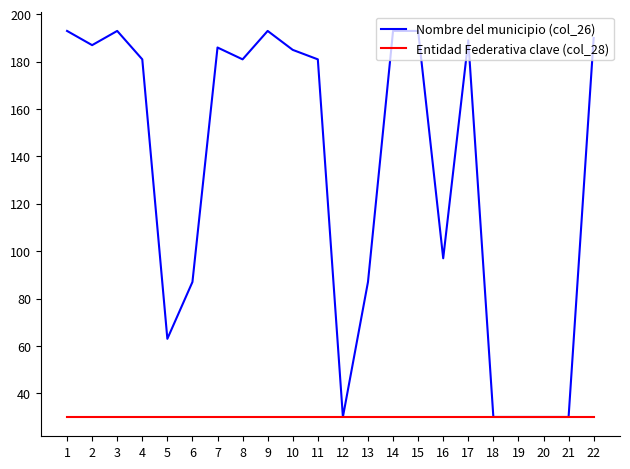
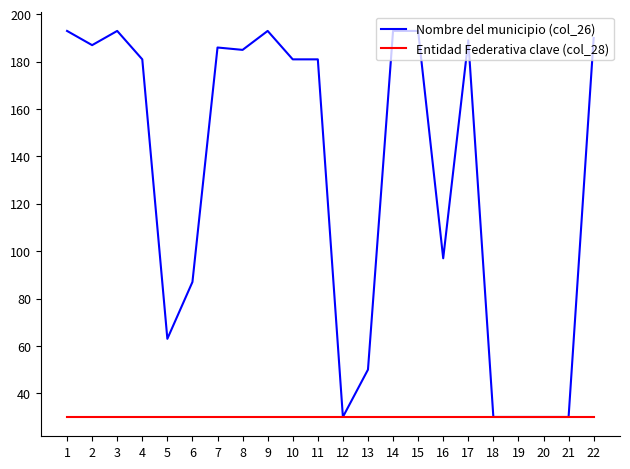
  {
    "Nombre del municipio (col_26)": {
      "1": 193,
      "2": 187,
      "3": 193,
      "4": 181,
      "5": 63,
      "6": 87,
      "7": 186,
-     "8": 181,
+     "8": 185,
      "9": 193,
-     "10": 185,
+     "10": 181,
      "11": 181,
-     "13": 87,
+     "13": 50,
      "16": 97
    },
    "Entidad Federativa clave (col_28)": {
      "1": 30,
      "2": 30,
      "3": 30,
      "4": 30,
      "5": 30,
      "6": 30,
      "7": 30,
      "8": 30,
      "9": 30,
      "10": 30,
      "11": 30,
      "13": 30,
      "14": 30,
      "15": 30,
      "16": 30,
      "17": 30,
      "22": 30
    }
  }
